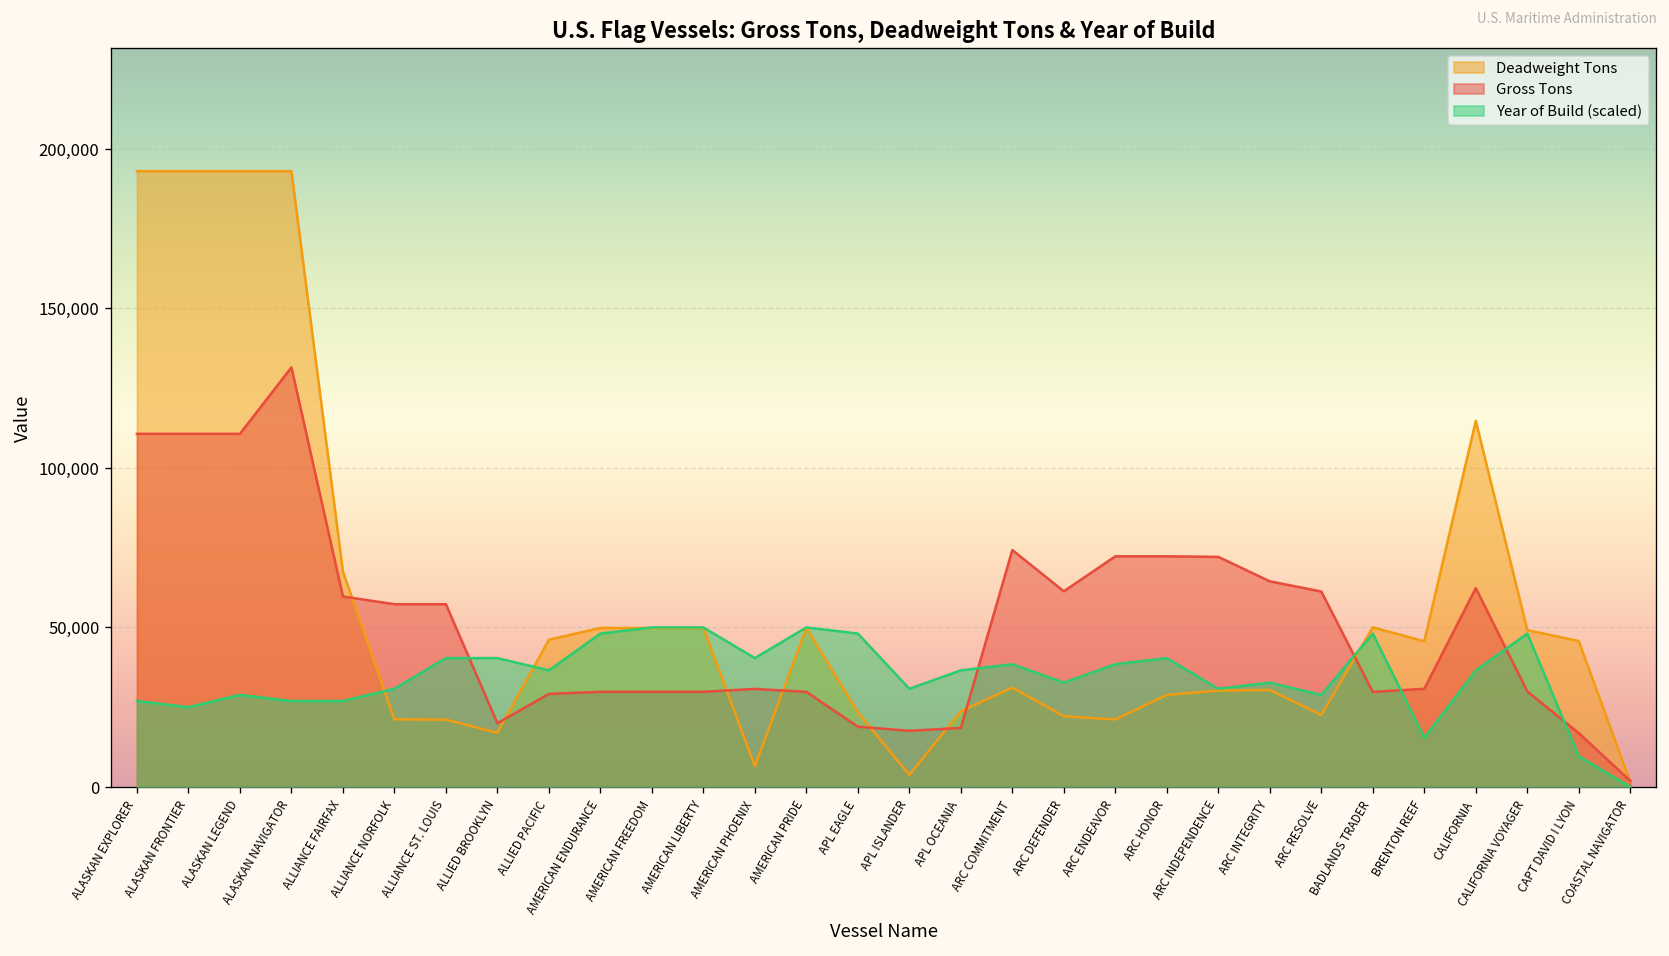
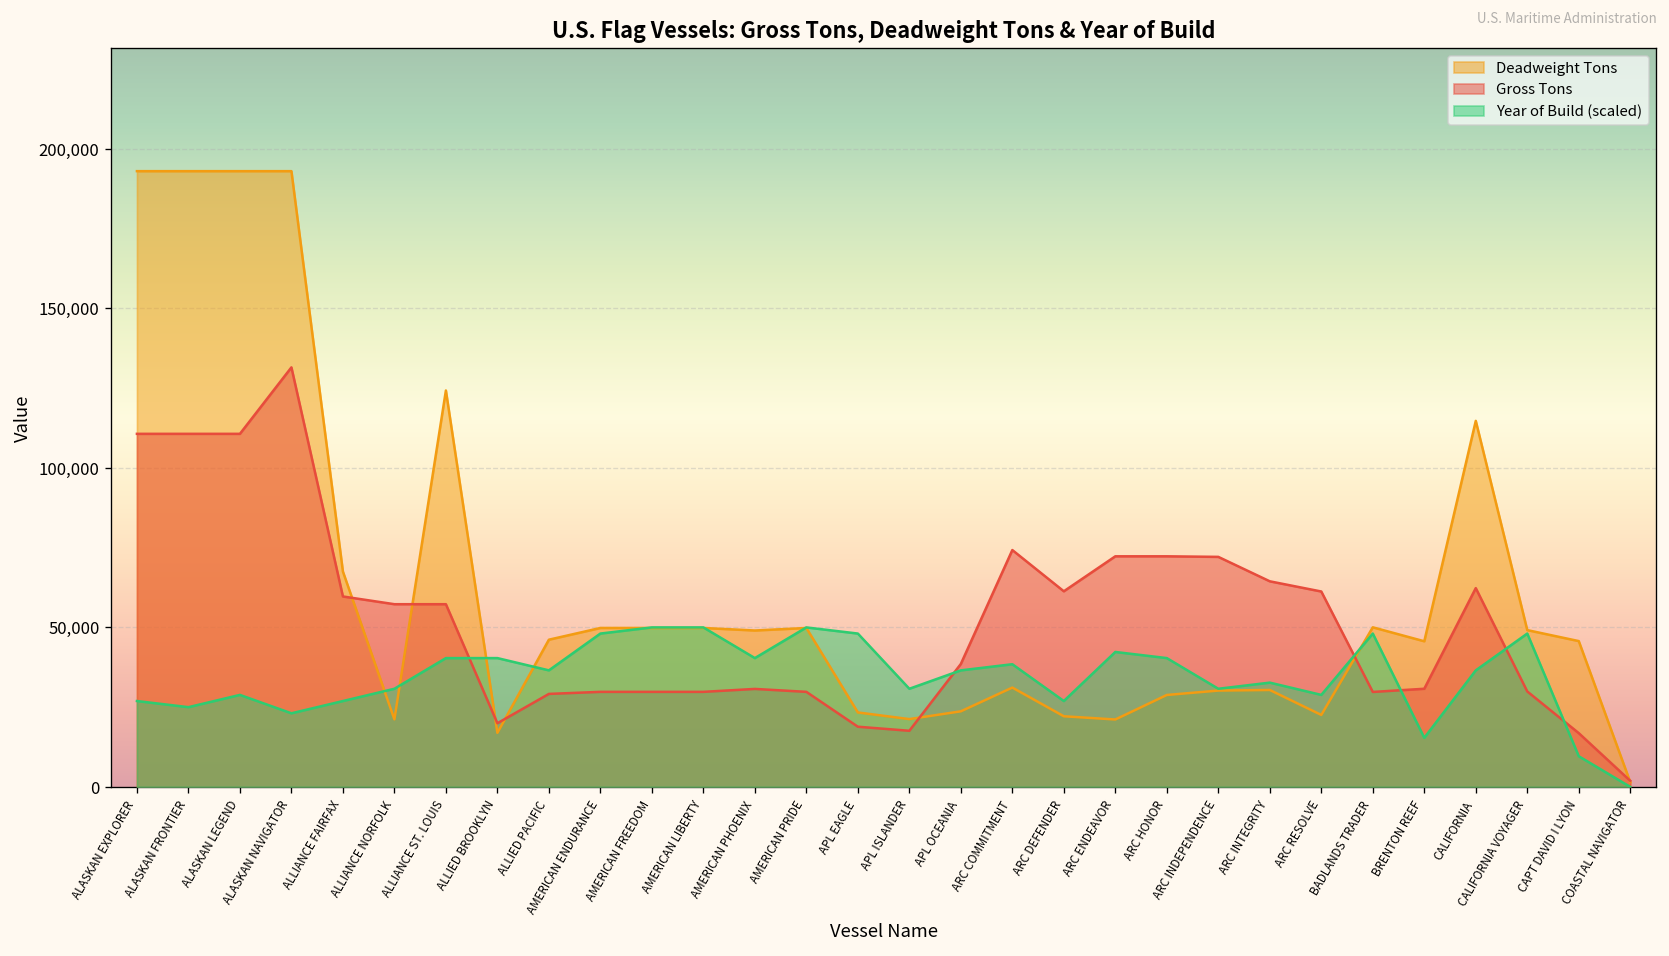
  {
    "Deadweight Tons": {
      "ALASKAN EXPLORER": "193,000",
      "ALASKAN FRONTIER": "193,000",
      "ALASKAN LEGEND": "193,000",
      "ALASKAN NAVIGATOR": "193,000",
      "ALLIANCE FAIRFAX": "68,000",
      "ALLIANCE NORFOLK": "21,000",
-     "ALLIANCE ST. LOUIS": "21,000",
+     "ALLIANCE ST. LOUIS": "124,000",
      "ALLIED BROOKLYN": "17,000",
      "ALLIED PACIFIC": "46,000",
      "AMERICAN ENDURANCE": "50,000",
-     "AMERICAN PHOENIX": "7,000",
+     "AMERICAN PHOENIX": "49,000",
      "APL EAGLE": "23,000",
-     "APL ISLANDER": "4,000",
+     "APL ISLANDER": "21,000",
      "APL OCEANIA": "24,000",
      "ARC COMMITMENT": "31,000",
      "ARC DEFENDER": "22,000",
      "ARC ENDEAVOR": "21,000",
      "ARC HONOR": "29,000",
      "ARC INTEGRITY": "30,000",
      "ARC RESOLVE": "23,000",
      "BADLANDS TRADER": "50,000",
      "BRENTON REEF": "46,000",
      "CALIFORNIA": "115,000",
      "CALIFORNIA VOYAGER": "49,000",
      "CAPT DAVID I LYON": "46,000"
    },
    "Gross Tons": {
      "ALASKAN EXPLORER": "111,000",
      "ALASKAN FRONTIER": "111,000",
      "ALASKAN LEGEND": "111,000",
      "ALASKAN NAVIGATOR": "132,000",
      "ALLIANCE FAIRFAX": "60,000",
      "ALLIANCE NORFOLK": "57,000",
      "ALLIANCE ST. LOUIS": "57,000",
      "ALLIED BROOKLYN": "20,000",
      "ALLIED PACIFIC": "29,000",
      "AMERICAN ENDURANCE": "30,000",
      "AMERICAN FREEDOM": "30,000",
      "AMERICAN LIBERTY": "30,000",
      "AMERICAN PHOENIX": "31,000",
      "AMERICAN PRIDE": "30,000",
      "APL EAGLE": "19,000",
      "APL ISLANDER": "18,000",
-     "APL OCEANIA": "18,000",
+     "APL OCEANIA": "39,000",
      "ARC COMMITMENT": "74,000",
      "ARC DEFENDER": "61,000",
      "ARC ENDEAVOR": "72,000",
      "ARC HONOR": "72,000",
      "ARC INDEPENDENCE": "72,000",
      "ARC INTEGRITY": "64,000",
      "ARC RESOLVE": "61,000",
      "BADLANDS TRADER": "30,000",
      "BRENTON REEF": "31,000",
      "CALIFORNIA": "62,000",
      "CALIFORNIA VOYAGER": "30,000",
      "CAPT DAVID I LYON": "17,000"
    },
    "Year of Build (scaled)": {
      "ALASKAN EXPLORER": "27,000",
      "ALASKAN FRONTIER": "25,000",
      "ALASKAN LEGEND": "29,000",
-     "ALASKAN NAVIGATOR": "27,000",
+     "ALASKAN NAVIGATOR": "23,000",
      "ALLIANCE FAIRFAX": "27,000",
      "ALLIANCE NORFOLK": "31,000",
      "ALLIANCE ST. LOUIS": "40,000",
      "ALLIED BROOKLYN": "40,000",
      "ALLIED PACIFIC": "37,000",
      "AMERICAN ENDURANCE": "48,000",
      "AMERICAN PHOENIX": "40,000",
      "APL EAGLE": "48,000",
      "APL ISLANDER": "31,000",
      "APL OCEANIA": "37,000",
      "ARC COMMITMENT": "38,000",
-     "ARC DEFENDER": "33,000",
-     "ARC ENDEAVOR": "38,000",
+     "ARC DEFENDER": "27,000",
+     "ARC ENDEAVOR": "42,000",
      "ARC HONOR": "40,000",
      "ARC INTEGRITY": "33,000",
      "ARC RESOLVE": "29,000",
      "BADLANDS TRADER": "48,000",
      "BRENTON REEF": "15,000",
      "CALIFORNIA": "37,000",
      "CALIFORNIA VOYAGER": "48,000",
      "CAPT DAVID I LYON": "10,000",
      "COASTAL NAVIGATOR": "0"
    }
  }
